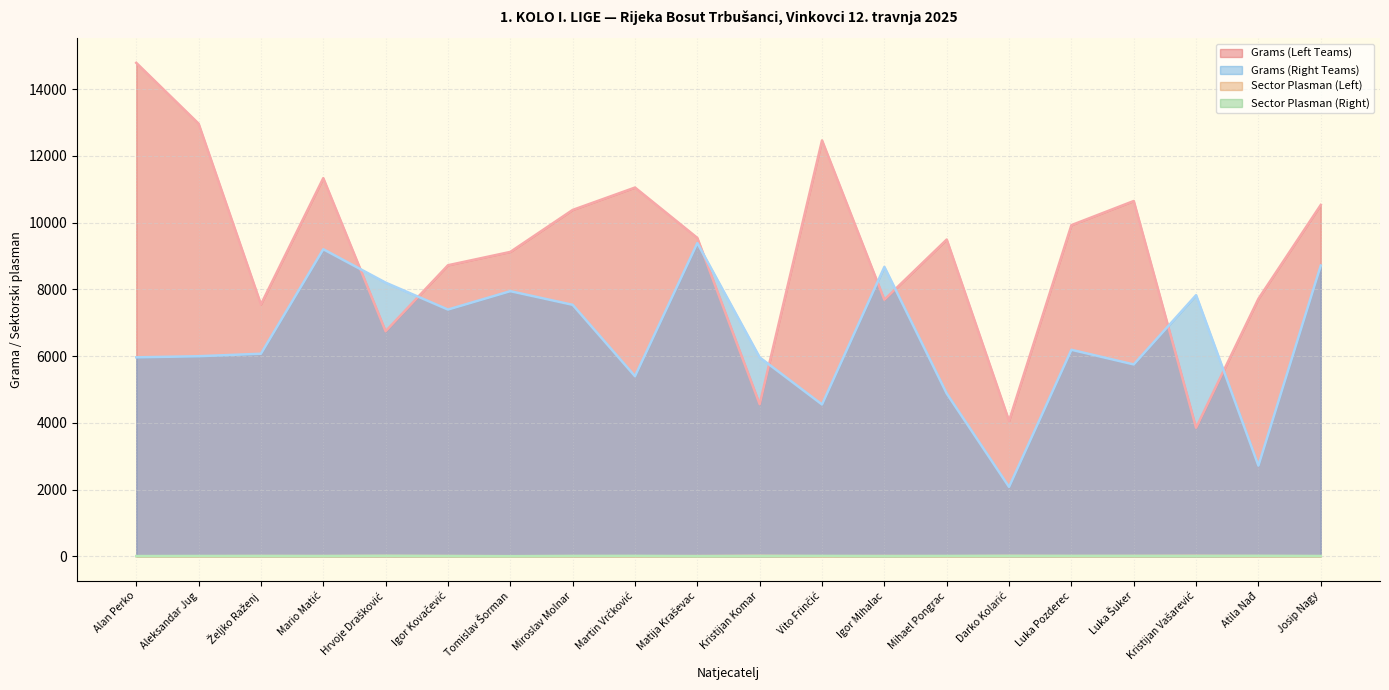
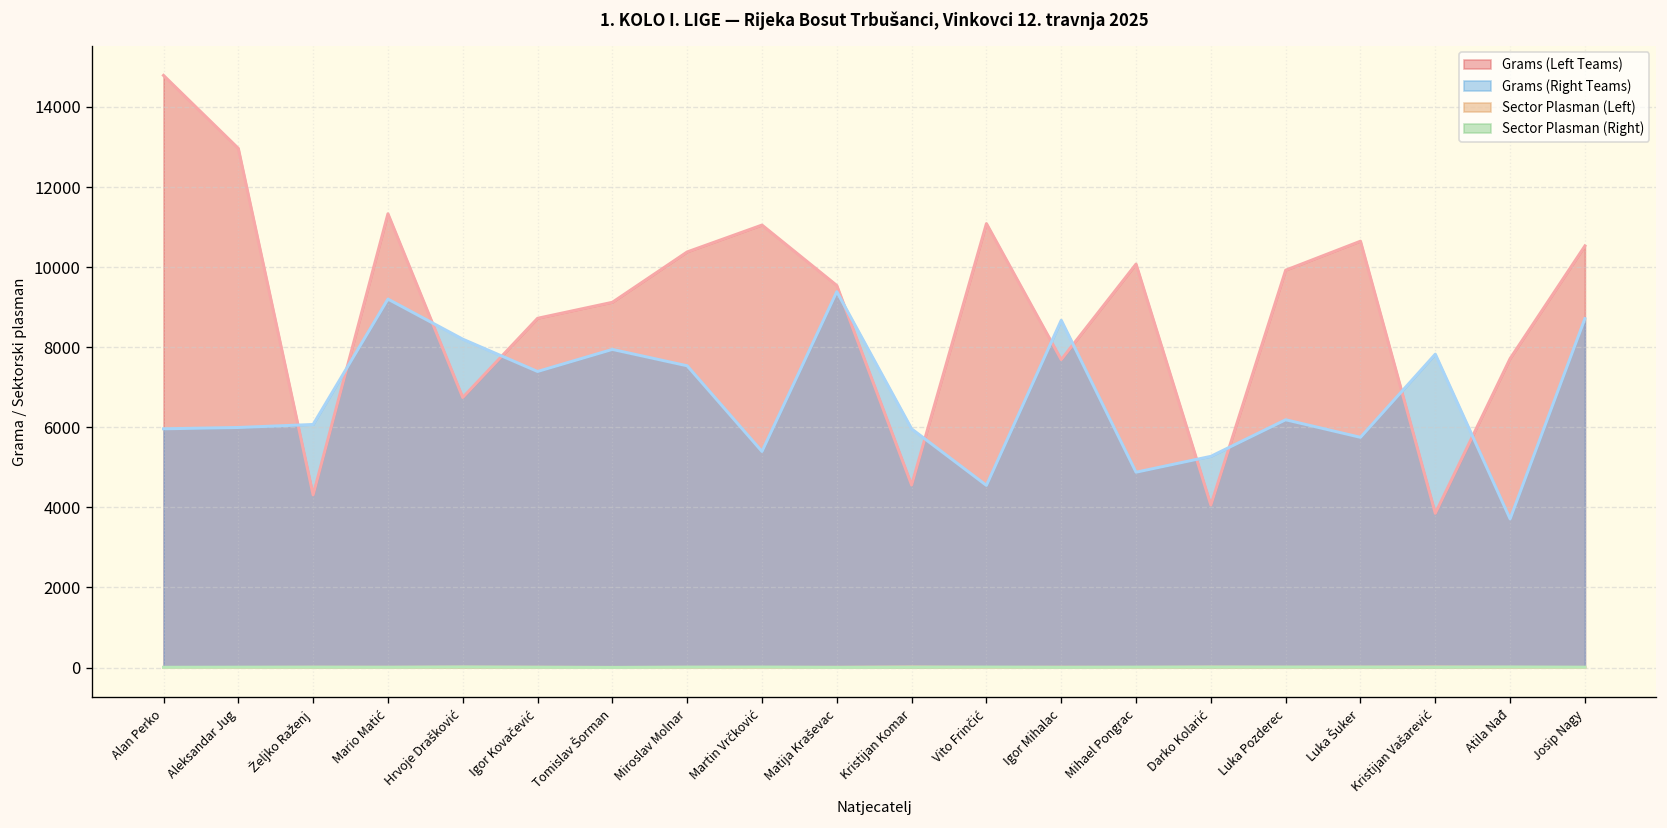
  {
    "Grams (Left Teams)": {
      "Alan Perko": 14800,
      "Aleksandar Jug": 13000,
-     "Željko Raženj": 7500,
+     "Željko Raženj": 4300,
      "Mario Matić": 11300,
      "Hrvoje Drašković": 6700,
      "Igor Kovačević": 8700,
      "Tomislav Šorman": 9100,
      "Miroslav Molnar": 10400,
      "Martin Vrčković": 11100,
      "Matija Kraševac": 9500,
      "Kristijan Komar": 4600,
-     "Vito Frinčić": 12500,
+     "Vito Frinčić": 11100,
      "Igor Mihalac": 7700,
-     "Mihael Pongrac": 9500,
+     "Mihael Pongrac": 10100,
      "Darko Kolarić": 4100,
      "Luka Pozderec": 9900,
      "Luka Šuker": 10600,
      "Kristijan Vašarević": 3900,
      "Atila Nađ": 7700,
      "Josip Nagy": 10500
    },
    "Grams (Right Teams)": {
      "Alan Perko": 6000,
      "Aleksandar Jug": 6000,
      "Željko Raženj": 6100,
      "Mario Matić": 9200,
      "Hrvoje Drašković": 8200,
      "Igor Kovačević": 7400,
      "Tomislav Šorman": 7900,
      "Miroslav Molnar": 7500,
      "Martin Vrčković": 5400,
      "Matija Kraševac": 9400,
      "Kristijan Komar": 6000,
      "Vito Frinčić": 4500,
      "Igor Mihalac": 8700,
      "Mihael Pongrac": 4900,
-     "Darko Kolarić": 2100,
+     "Darko Kolarić": 5300,
      "Luka Pozderec": 6200,
      "Luka Šuker": 5700,
      "Kristijan Vašarević": 7800,
-     "Atila Nađ": 2700,
+     "Atila Nađ": 3700,
      "Josip Nagy": 8700
    },
    "Sector Plasman (Right)": {
      "Alan Perko": 0,
      "Aleksandar Jug": 0,
      "Željko Raženj": 0,
      "Mario Matić": 0,
      "Hrvoje Drašković": 0,
      "Igor Kovačević": 0,
      "Tomislav Šorman": 0,
      "Miroslav Molnar": 0,
      "Martin Vrčković": 0,
      "Matija Kraševac": 0,
      "Kristijan Komar": 0,
      "Vito Frinčić": 0,
      "Igor Mihalac": 0,
      "Mihael Pongrac": 0,
      "Darko Kolarić": 0,
      "Luka Pozderec": 0,
      "Luka Šuker": 0,
      "Kristijan Vašarević": 0,
      "Atila Nađ": 0,
      "Josip Nagy": 0
    }
  }
